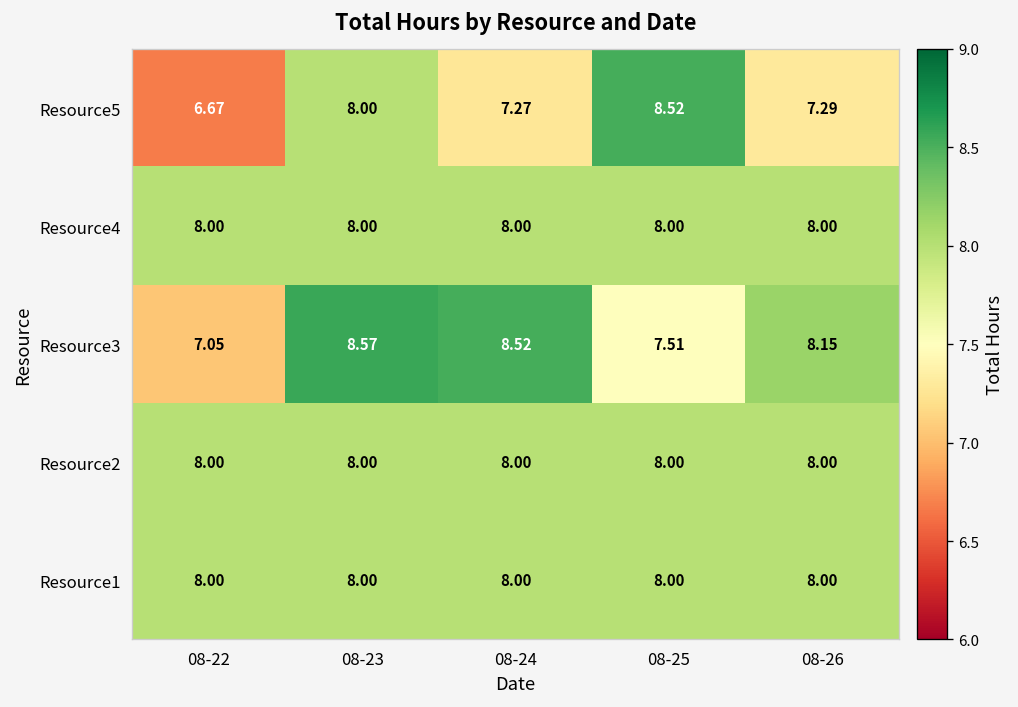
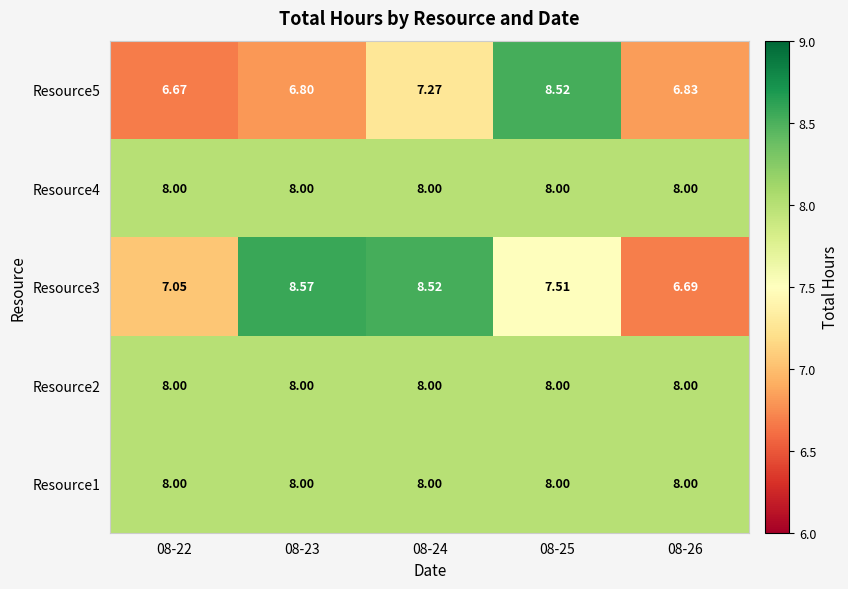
  {
    "Resource5": {
      "08-22": 6.67,
-     "08-23": 8.00,
+     "08-23": 6.80,
      "08-24": 7.27,
      "08-25": 8.52,
-     "08-26": 7.29
+     "08-26": 6.83
    },
    "Resource4": {
      "08-22": 8.00,
      "08-23": 8.00,
      "08-24": 8.00,
      "08-25": 8.00,
      "08-26": 8.00
    },
    "Resource3": {
      "08-22": 7.05,
      "08-23": 8.57,
      "08-24": 8.52,
      "08-25": 7.51,
-     "08-26": 8.15
+     "08-26": 6.69
    },
    "Resource2": {
      "08-22": 8.00,
      "08-23": 8.00,
      "08-24": 8.00,
      "08-25": 8.00,
      "08-26": 8.00
    },
    "Resource1": {
      "08-22": 8.00,
      "08-23": 8.00,
      "08-24": 8.00,
      "08-25": 8.00,
      "08-26": 8.00
    }
  }
